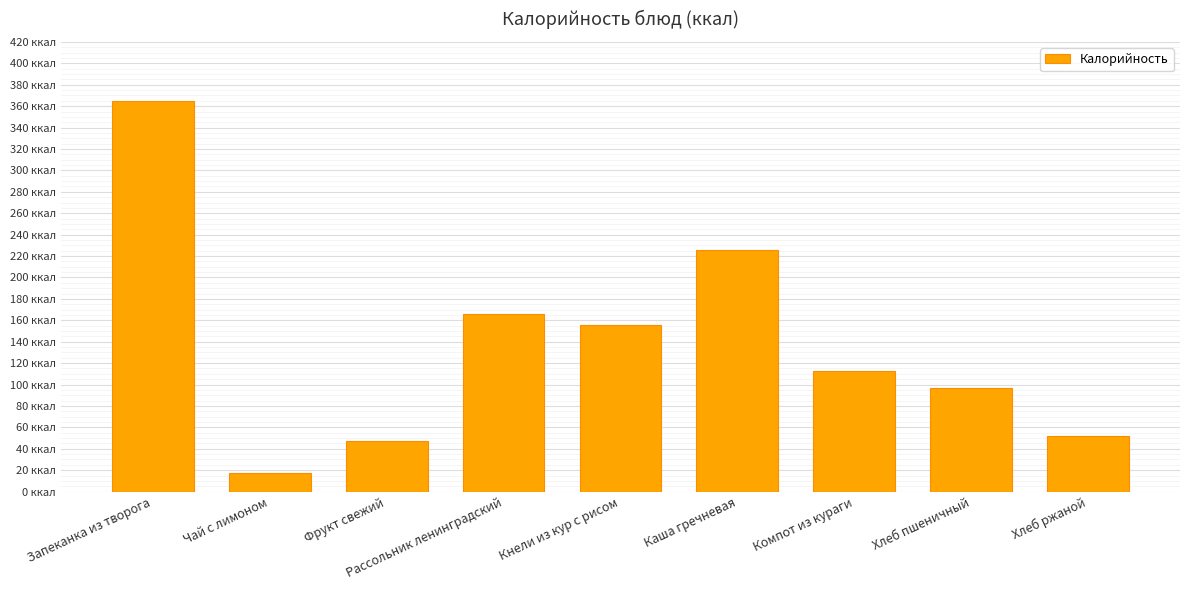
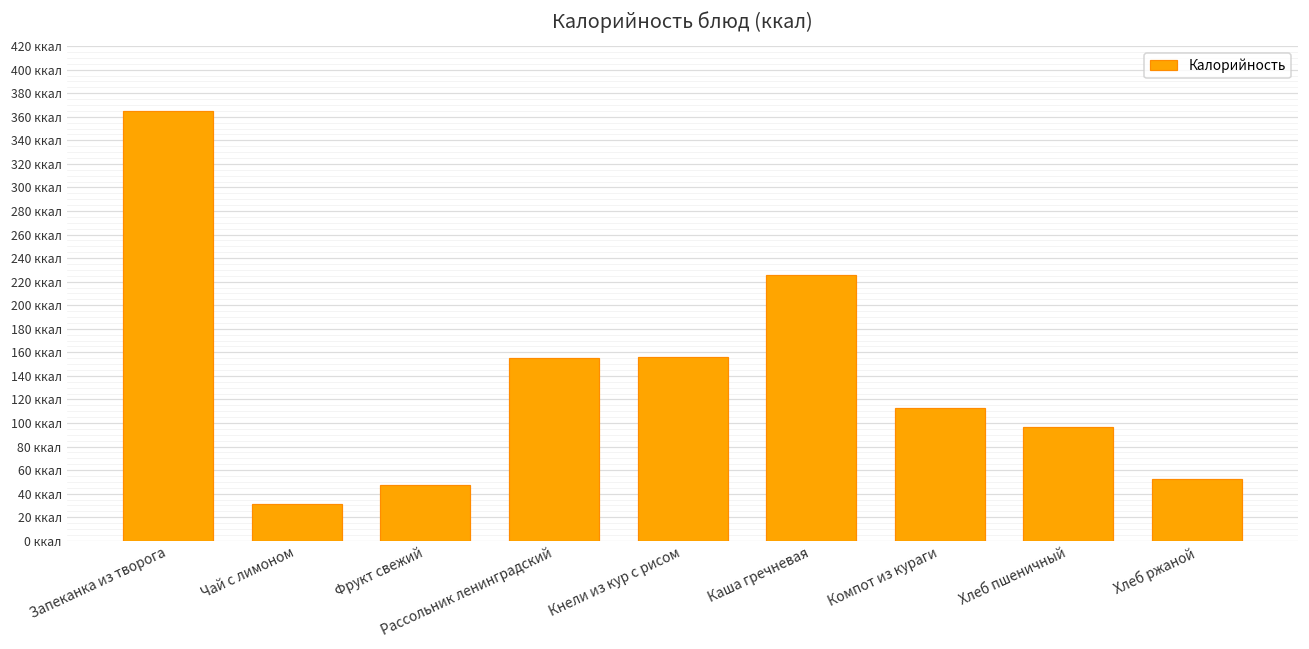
  {
    "Запеканка из творога": "365 ккал",
-   "Чай с лимоном": "17 ккал",
+   "Чай с лимоном": "31 ккал",
    "Фрукт свежий": "47 ккал",
-   "Рассольник ленинградский": "166 ккал",
+   "Рассольник ленинградский": "155 ккал",
    "Кнели из кур с рисом": "156 ккал",
    "Каша гречневая": "226 ккал",
    "Компот из кураги": "112 ккал",
    "Хлеб пшеничный": "97 ккал",
    "Хлеб ржаной": "52 ккал"
  }
